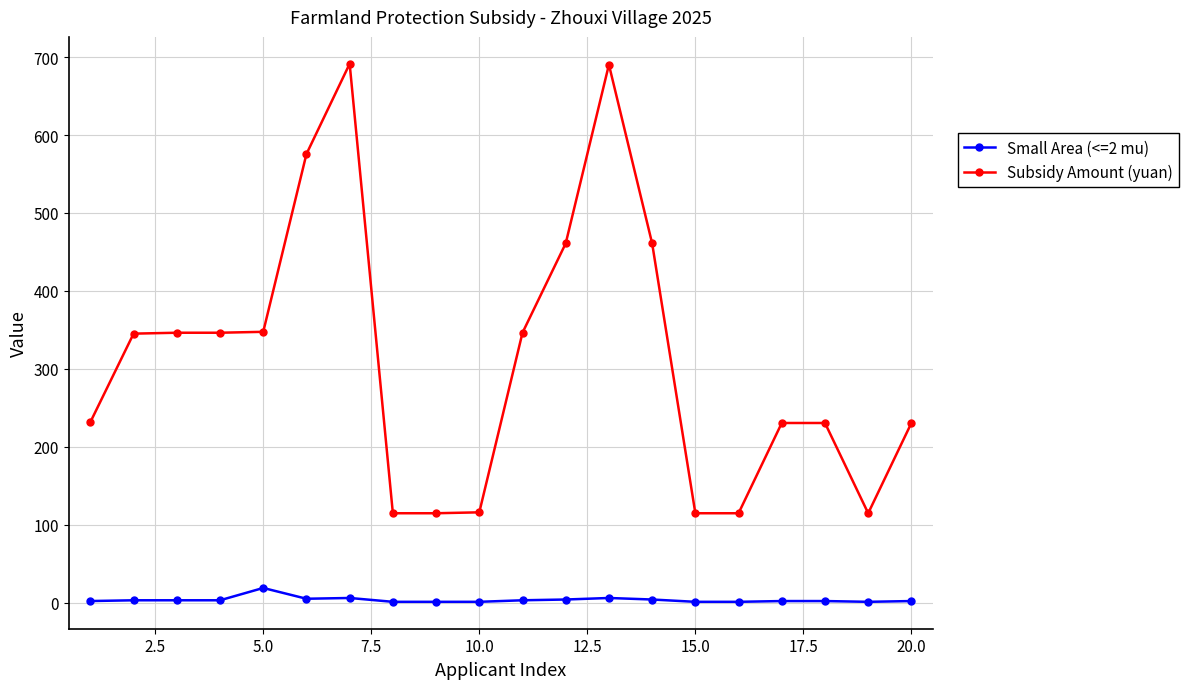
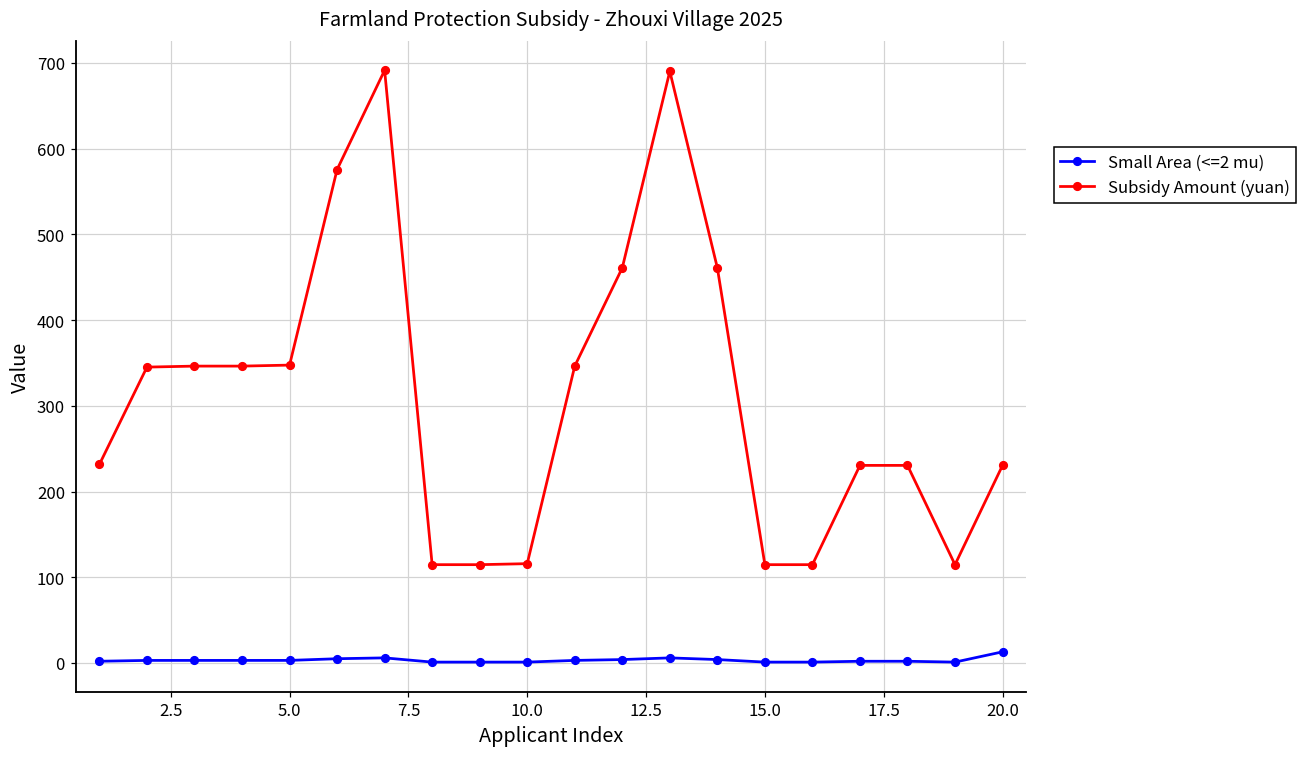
  {
    "Small Area (<=2 mu)": {
-     "5.0": 20,
+     "5.0": 0,
      "10.0": 0,
      "15.0": 0,
-     "20.0": 0
+     "20.0": 10
    },
    "Subsidy Amount (yuan)": {
      "5.0": 350,
      "10.0": 120,
      "15.0": 110,
      "20.0": 230
    }
  }
